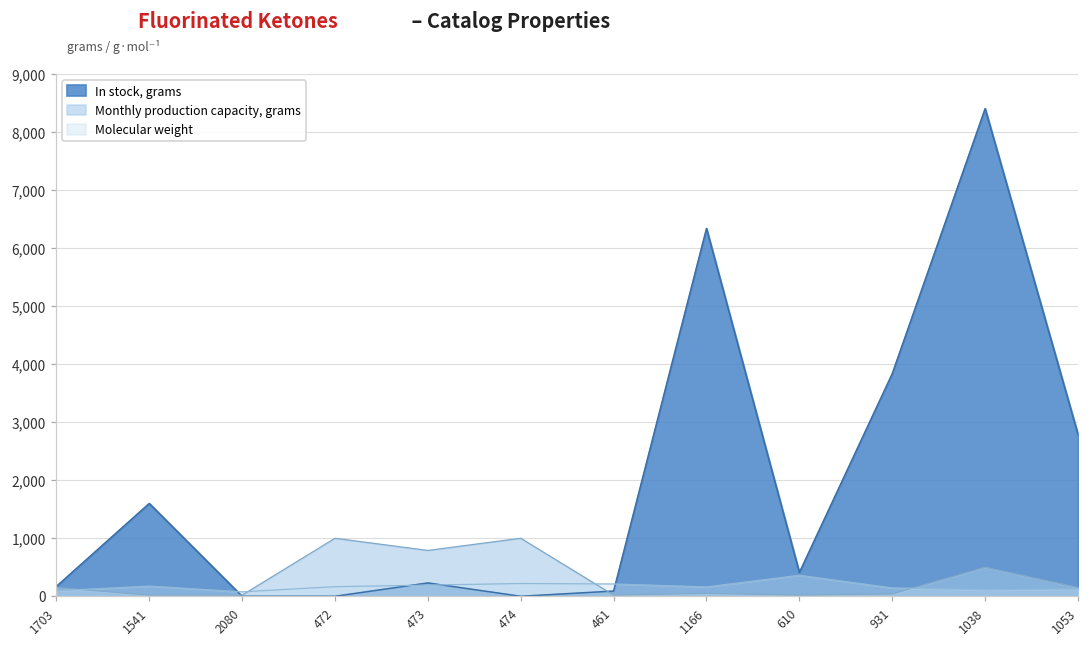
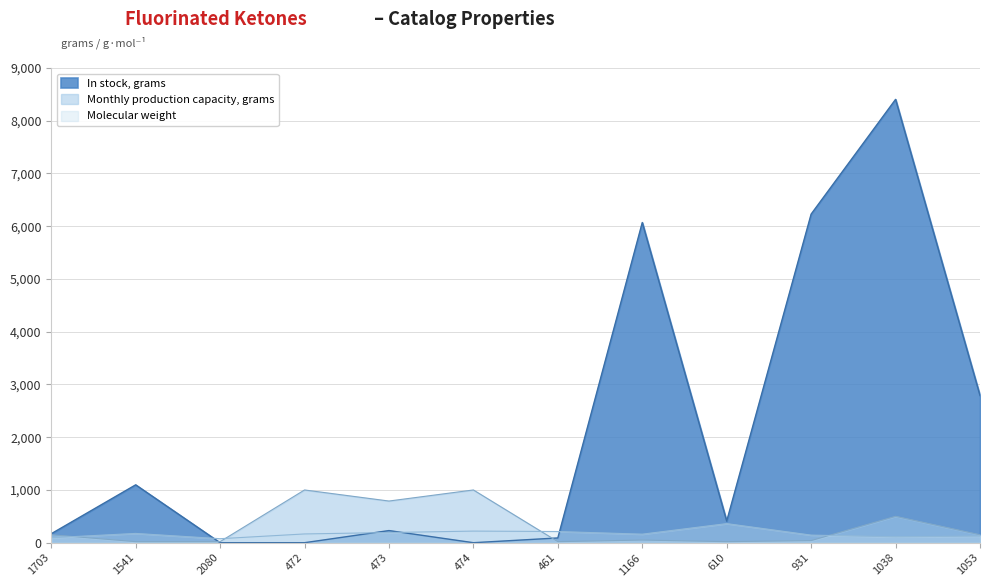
  {
    "In stock, grams": {
-     "1541": "1,600",
+     "1541": "1,100",
      "472": "0",
      "474": "0",
      "461": "100",
-     "1166": "6,300",
-     "931": "3,800",
+     "1166": "6,100",
+     "931": "6,200",
      "1038": "8,400",
      "1053": "2,800"
    }
  }
